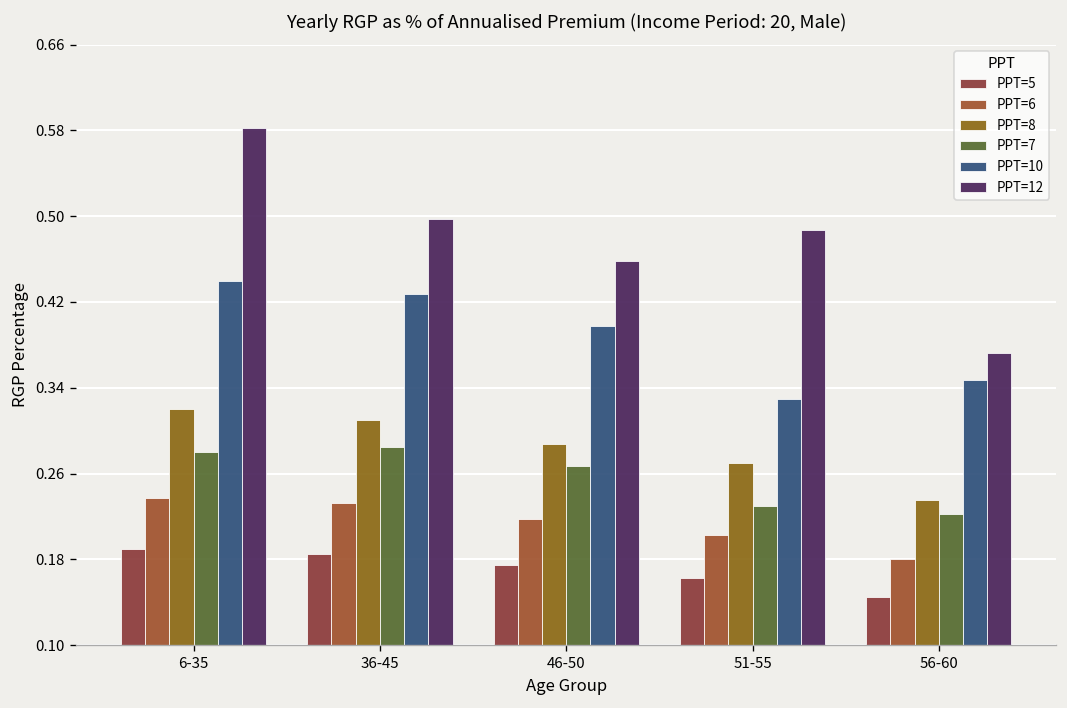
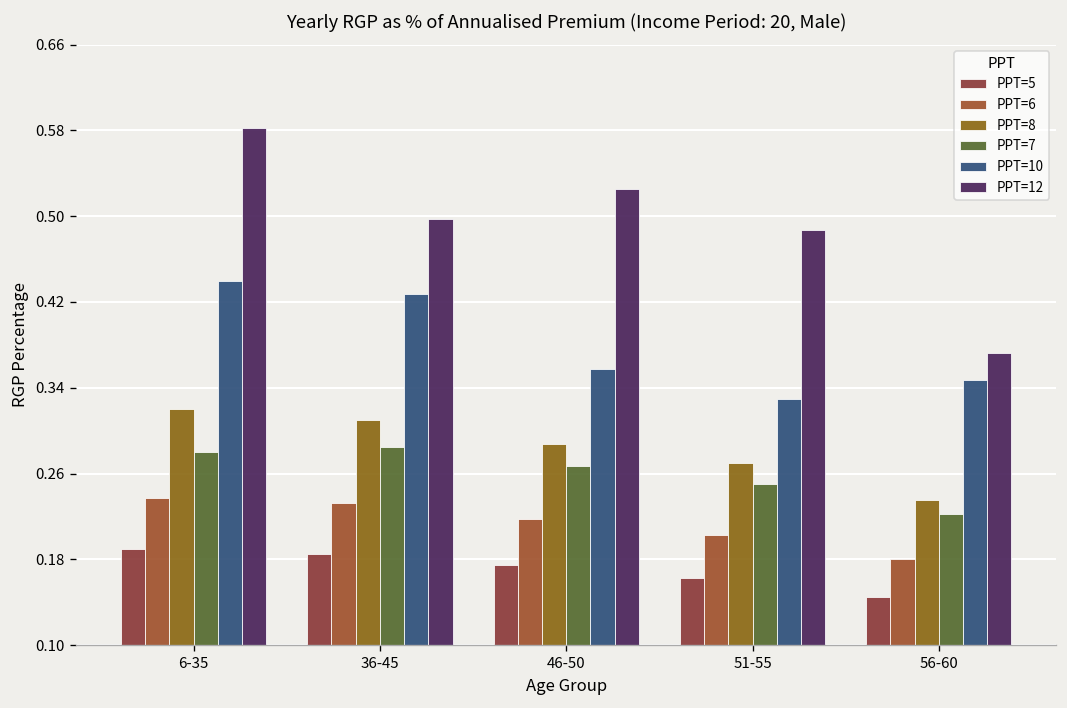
  {
    "PPT=7": {
      "6-35": 0.28,
      "36-45": 0.29,
      "46-50": 0.27,
-     "51-55": 0.23,
+     "51-55": 0.25,
      "56-60": 0.22
    },
    "PPT=10": {
      "6-35": 0.44,
      "36-45": 0.43,
-     "46-50": 0.40,
+     "46-50": 0.36,
      "51-55": 0.33,
      "56-60": 0.35
    },
    "PPT=12": {
      "6-35": 0.58,
      "36-45": 0.50,
-     "46-50": 0.46,
+     "46-50": 0.53,
      "51-55": 0.49,
      "56-60": 0.37
    }
  }
